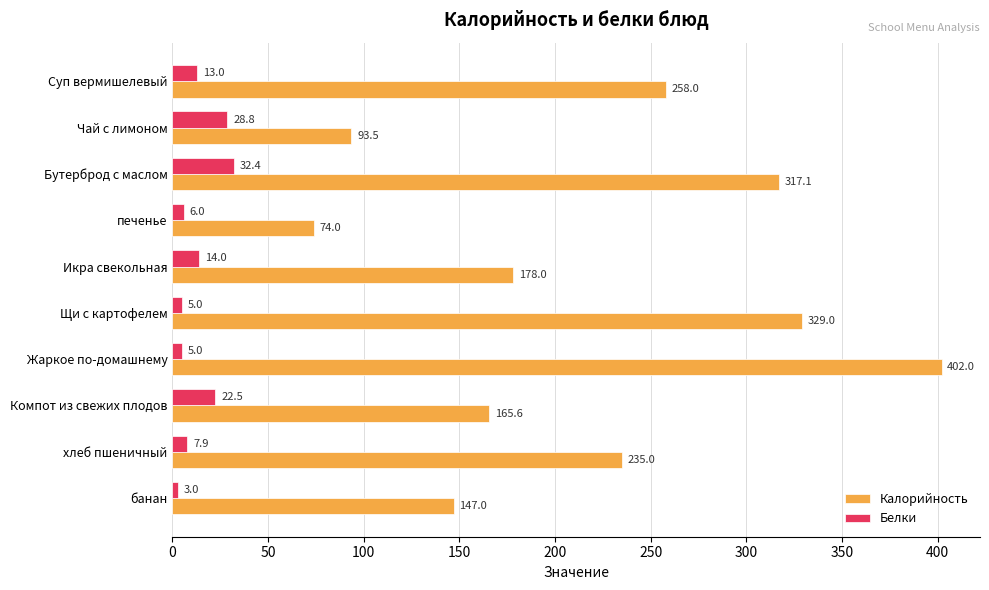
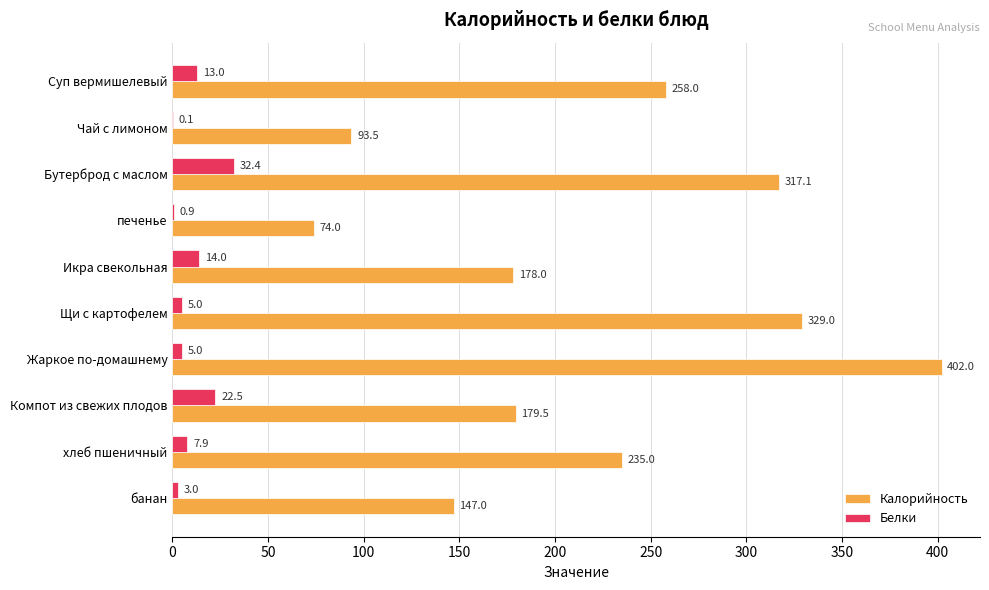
  {
    "Калорийность": {
      "Суп вермишелевый": 258.0,
      "Чай с лимоном": 93.5,
      "Бутерброд с маслом": 317.1,
      "печенье": 74.0,
      "Икра свекольная": 178.0,
      "Щи с картофелем": 329.0,
      "Жаркое по-домашнему": 402.0,
-     "Компот из свежих плодов": 165.6,
+     "Компот из свежих плодов": 179.5,
      "хлеб пшеничный": 235.0,
      "банан": 147.0
    },
    "Белки": {
      "Суп вермишелевый": 13.0,
-     "Чай с лимоном": 28.8,
+     "Чай с лимоном": 0.1,
      "Бутерброд с маслом": 32.4,
-     "печенье": 6.0,
+     "печенье": 0.9,
      "Икра свекольная": 14.0,
      "Щи с картофелем": 5.0,
      "Жаркое по-домашнему": 5.0,
      "Компот из свежих плодов": 22.5,
      "хлеб пшеничный": 7.9,
      "банан": 3.0
    }
  }
